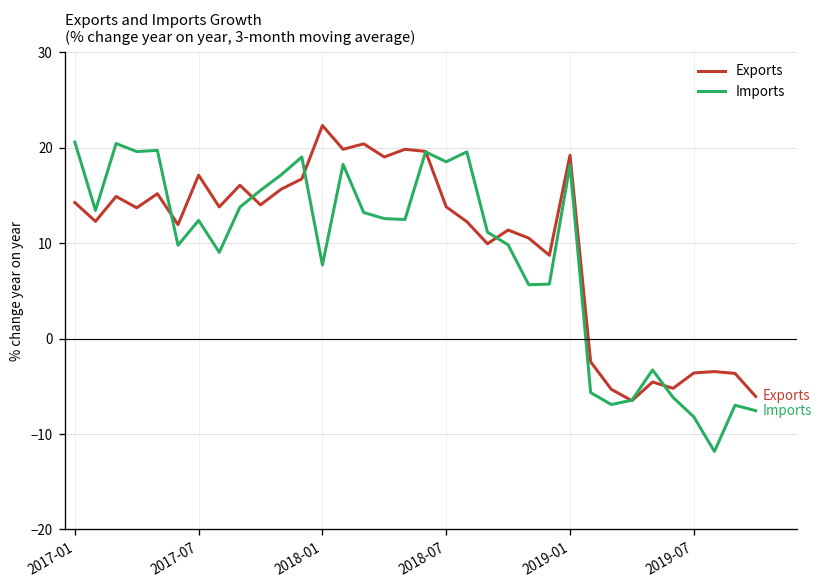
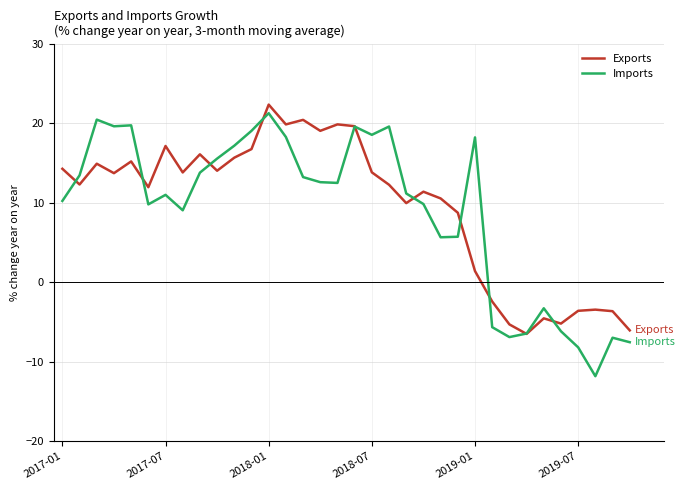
  {
    "Exports": {
      "2017-01": 14,
      "2017-07": 17,
      "2018-01": 22,
      "2018-07": 14,
-     "2019-01": 19,
+     "2019-01": 1,
      "2019-07": -4
    },
    "Imports": {
-     "2017-01": 21,
-     "2017-07": 12,
-     "2018-01": 8,
+     "2017-01": 10,
+     "2017-07": 11,
+     "2018-01": 21,
      "2018-07": 19,
      "2019-01": 18,
      "2019-07": -8
    }
  }
